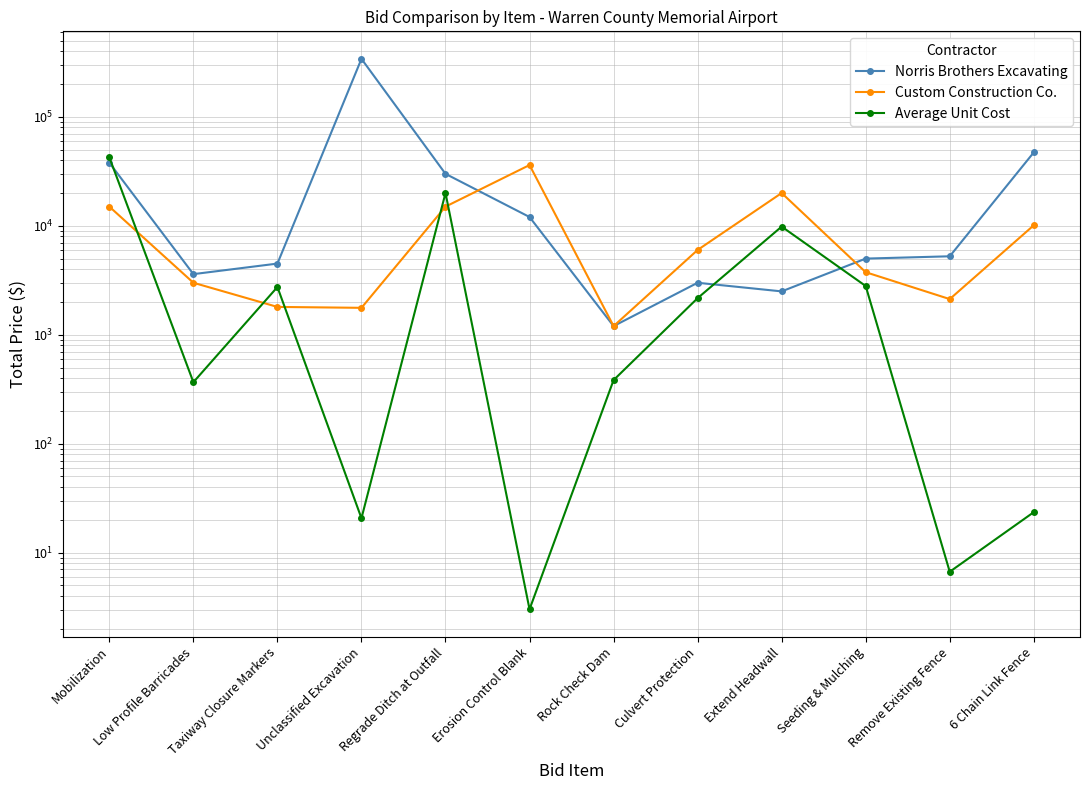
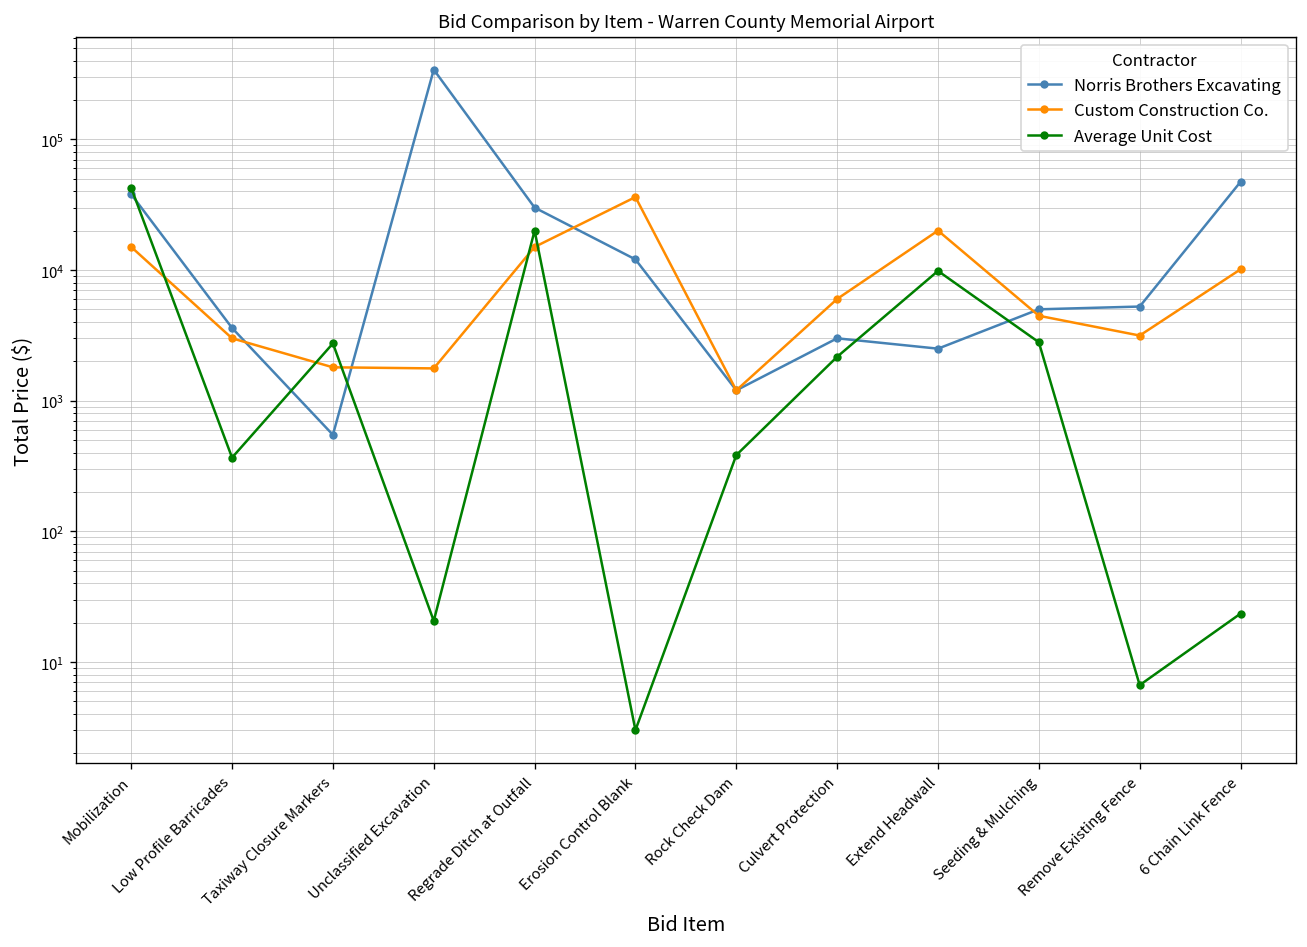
  {
    "Norris Brothers Excavating": {
      "Mobilization": 38000,
      "Low Profile Barricades": 3600,
-     "Taxiway Closure Markers": 4500,
+     "Taxiway Closure Markers": 500,
      "Unclassified Excavation": 340000,
      "Regrade Ditch at Outfall": 30000,
      "Erosion Control Blank": 12000,
      "Culvert Protection": 3000,
      "Extend Headwall": 2500,
      "Seeding & Mulching": 5000,
      "Remove Existing Fence": 5000,
      "6 Chain Link Fence": 47000
    },
    "Custom Construction Co.": {
      "Mobilization": 15000,
      "Low Profile Barricades": 3000,
      "Taxiway Closure Markers": 1800,
      "Unclassified Excavation": 1800,
      "Regrade Ditch at Outfall": 15000,
      "Erosion Control Blank": 36000,
      "Culvert Protection": 6000,
      "Extend Headwall": 20000,
-     "Seeding & Mulching": 3800,
-     "Remove Existing Fence": 2100,
+     "Seeding & Mulching": 4500,
+     "Remove Existing Fence": 3200,
      "6 Chain Link Fence": 10000
    },
    "Average Unit Cost": {
      "Mobilization": 43000,
      "Low Profile Barricades": 370,
      "Taxiway Closure Markers": 2700,
      "Unclassified Excavation": 21,
      "Regrade Ditch at Outfall": 20000,
      "Erosion Control Blank": 3,
      "Rock Check Dam": 380,
      "Culvert Protection": 2200,
      "Extend Headwall": 10000,
      "Seeding & Mulching": 2800,
      "Remove Existing Fence": 7,
      "6 Chain Link Fence": 24
    }
  }
